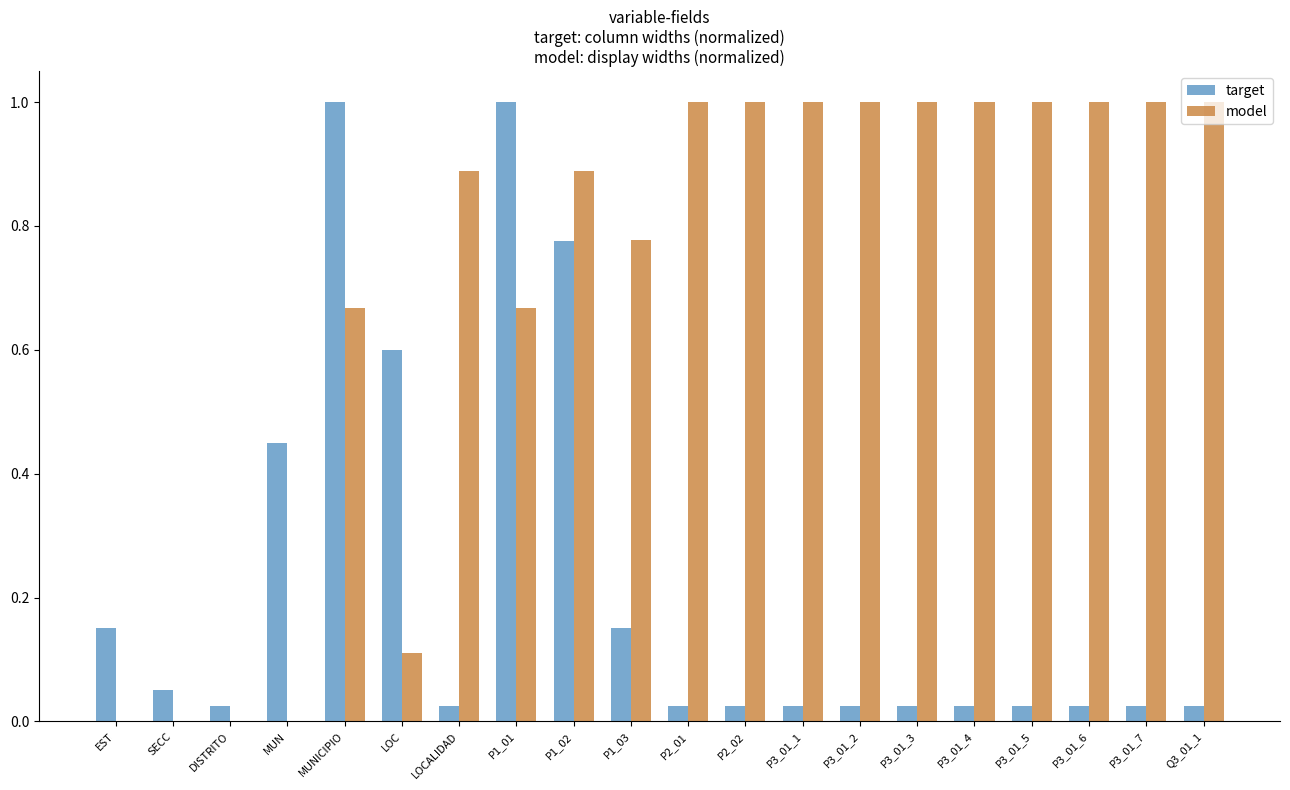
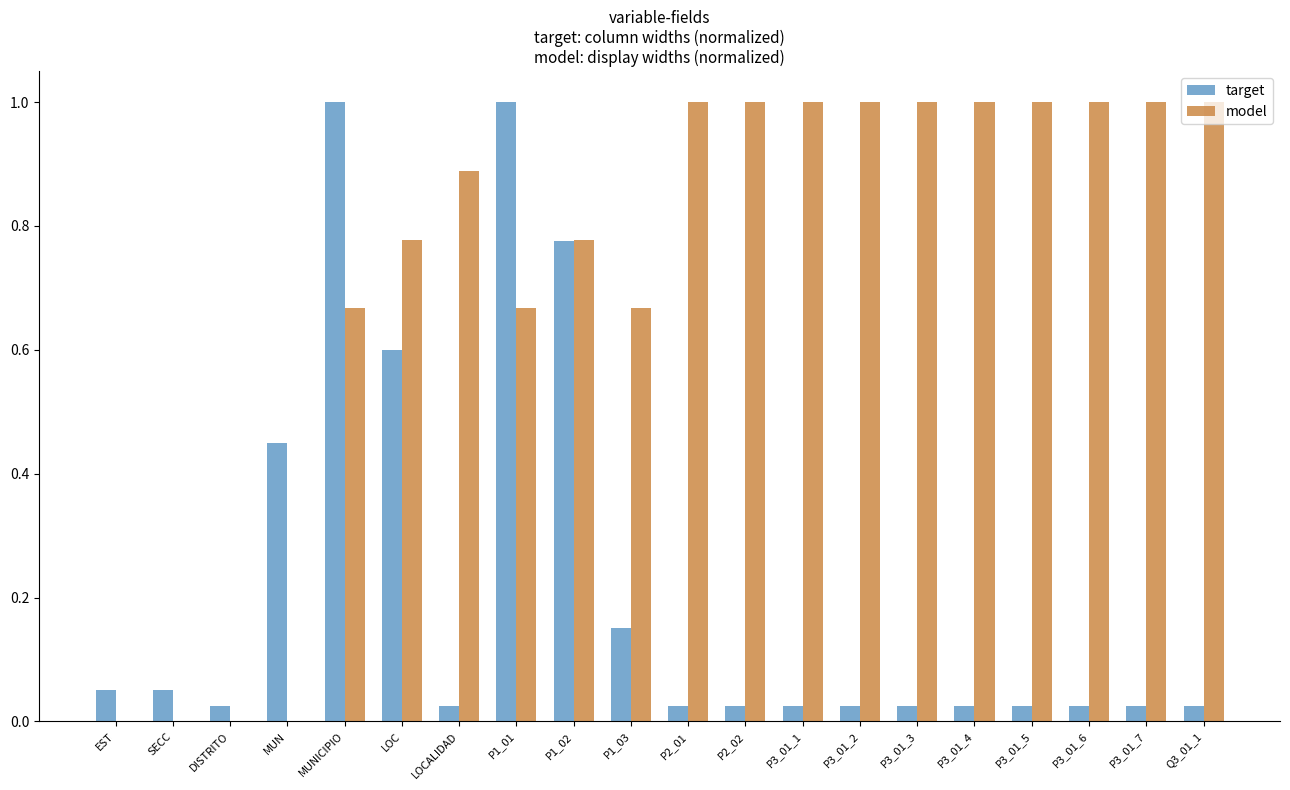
  {
    "target": {
-     "EST": 0.15,
+     "EST": 0.05,
      "SECC": 0.05,
      "DISTRITO": 0.03,
      "MUN": 0.45,
      "MUNICIPIO": 1.00,
      "LOC": 0.60,
      "LOCALIDAD": 0.03,
      "P1_01": 1.00,
      "P1_02": 0.78,
      "P1_03": 0.15,
      "P2_01": 0.03,
      "P2_02": 0.03,
      "P3_01_1": 0.03,
      "P3_01_2": 0.03,
      "P3_01_3": 0.03,
      "P3_01_4": 0.03,
      "P3_01_5": 0.03,
      "P3_01_6": 0.03,
      "P3_01_7": 0.03,
      "Q3_01_1": 0.03
    },
    "model": {
      "EST": 0.00,
      "SECC": 0.00,
      "DISTRITO": 0.00,
      "MUN": 0.00,
      "MUNICIPIO": 0.67,
-     "LOC": 0.11,
+     "LOC": 0.78,
      "LOCALIDAD": 0.89,
      "P1_01": 0.67,
-     "P1_02": 0.89,
-     "P1_03": 0.78,
+     "P1_02": 0.78,
+     "P1_03": 0.67,
      "P2_01": 1.00,
      "P2_02": 1.00,
      "P3_01_1": 1.00,
      "P3_01_2": 1.00,
      "P3_01_3": 1.00,
      "P3_01_4": 1.00,
      "P3_01_5": 1.00,
      "P3_01_6": 1.00,
      "P3_01_7": 1.00
    }
  }
